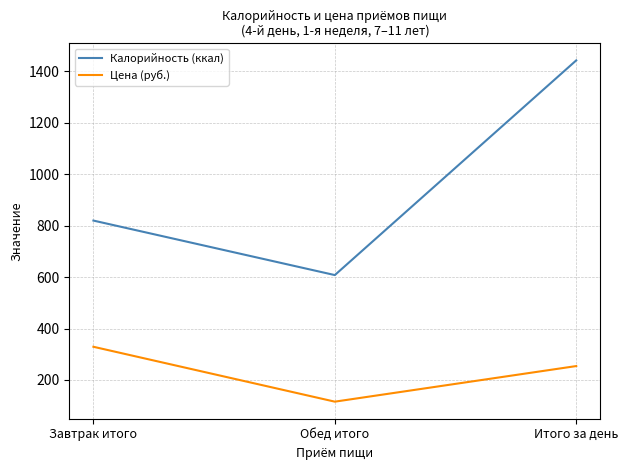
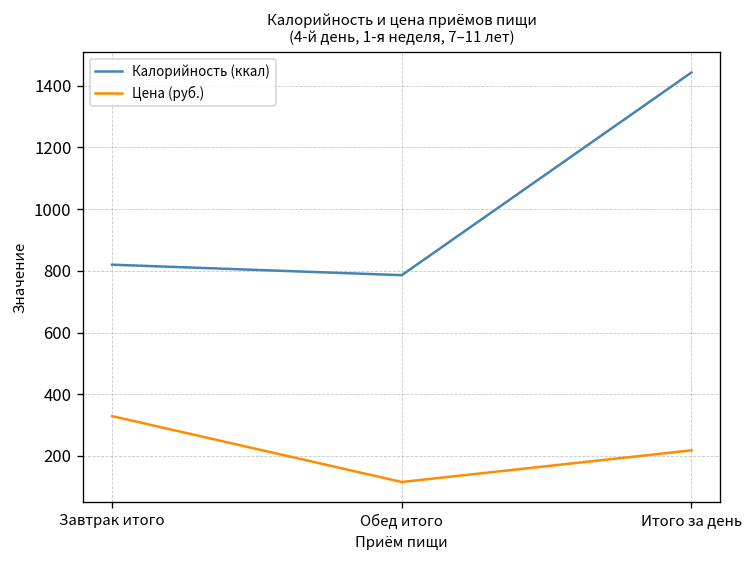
  {
    "Калорийность (ккал)": {
      "Завтрак итого": 820,
-     "Обед итого": 610,
+     "Обед итого": 790,
      "Итого за день": 1440
    },
    "Цена (руб.)": {
      "Завтрак итого": 330,
      "Обед итого": 120,
-     "Итого за день": 250
+     "Итого за день": 220
    }
  }
